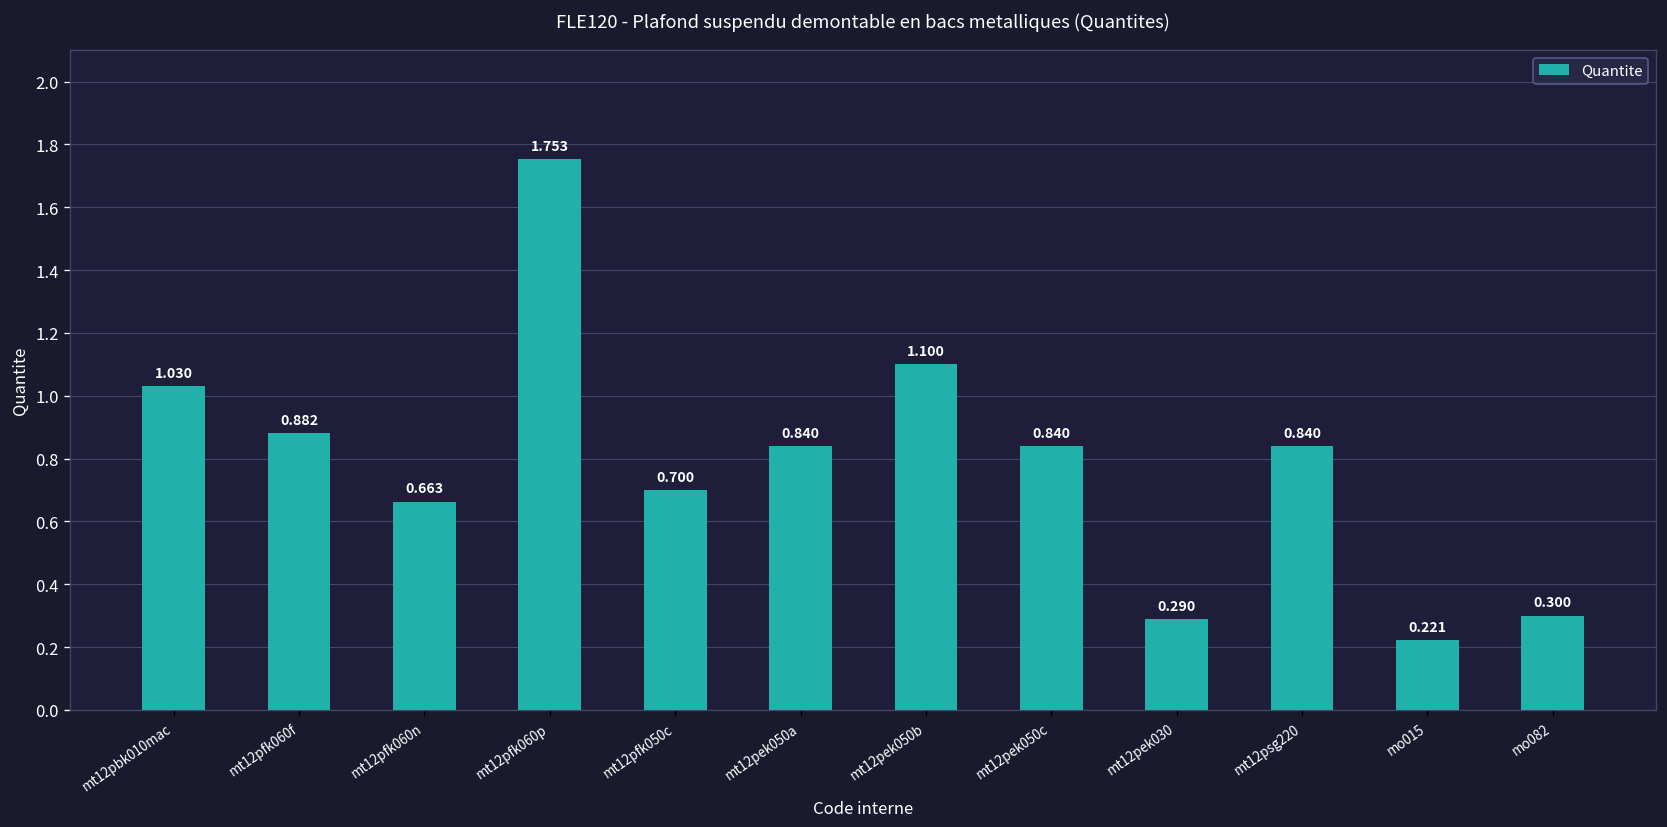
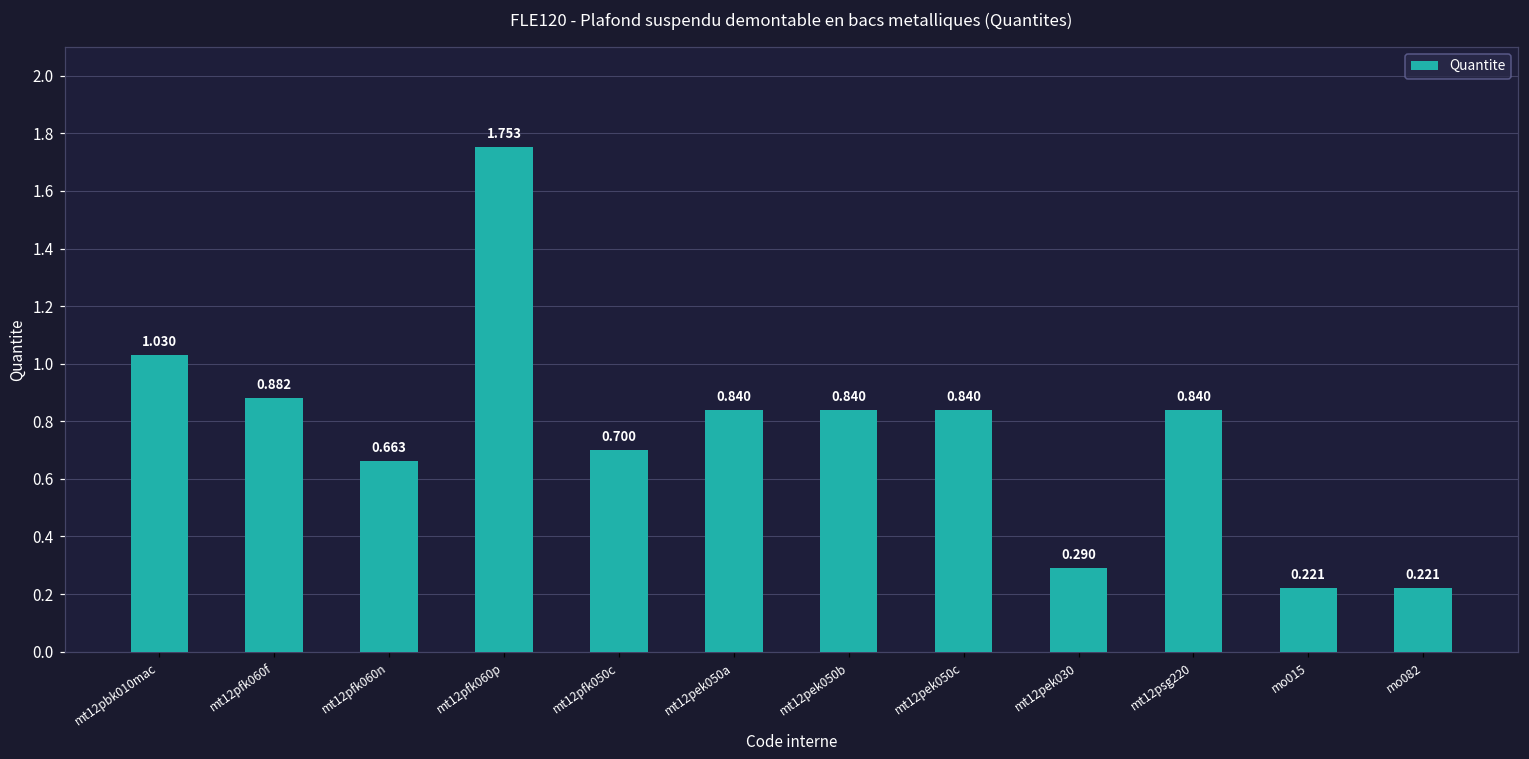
  {
    "mt12pbk010mac": 1.030,
    "mt12pfk060f": 0.882,
    "mt12pfk060n": 0.663,
    "mt12pfk060p": 1.753,
    "mt12pfk050c": 0.700,
    "mt12pek050a": 0.840,
-   "mt12pek050b": 1.100,
+   "mt12pek050b": 0.840,
    "mt12pek050c": 0.840,
    "mt12pek030": 0.290,
    "mt12psg220": 0.840,
    "mo015": 0.221,
-   "mo082": 0.300
+   "mo082": 0.221
  }
